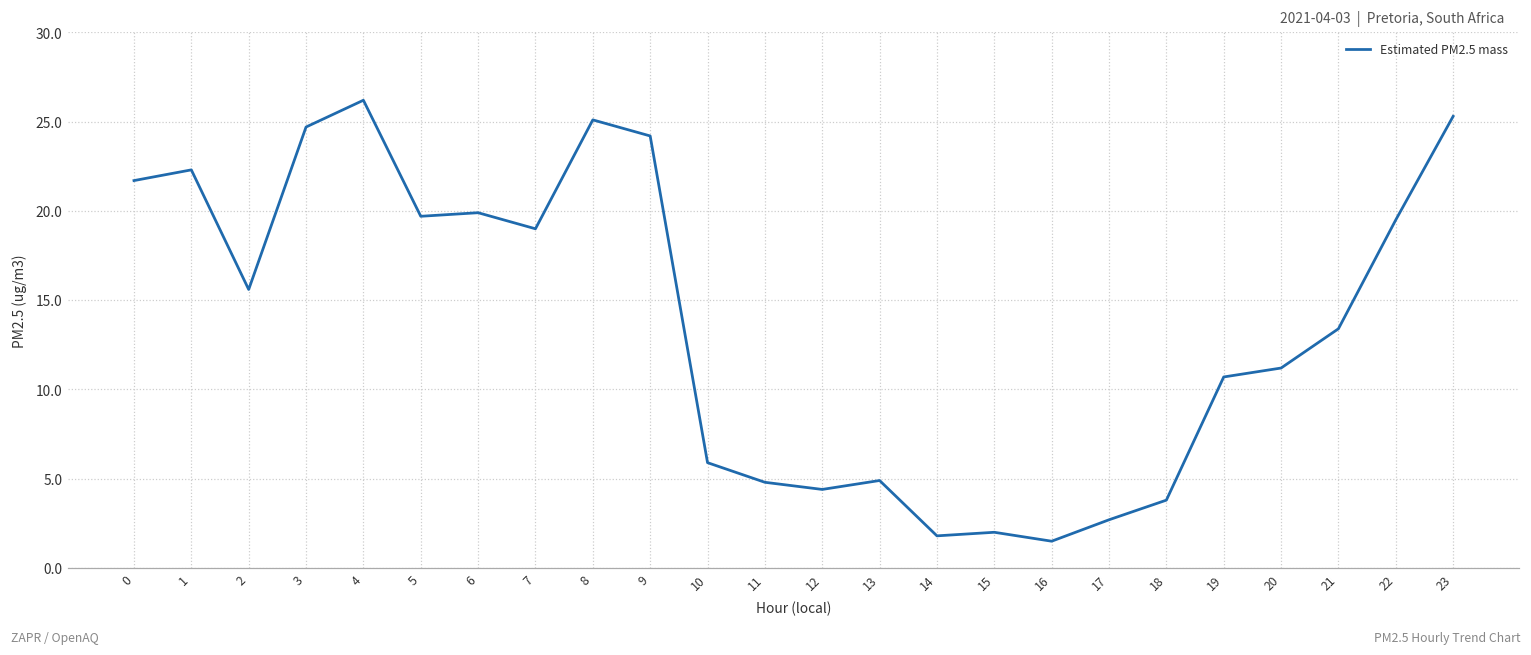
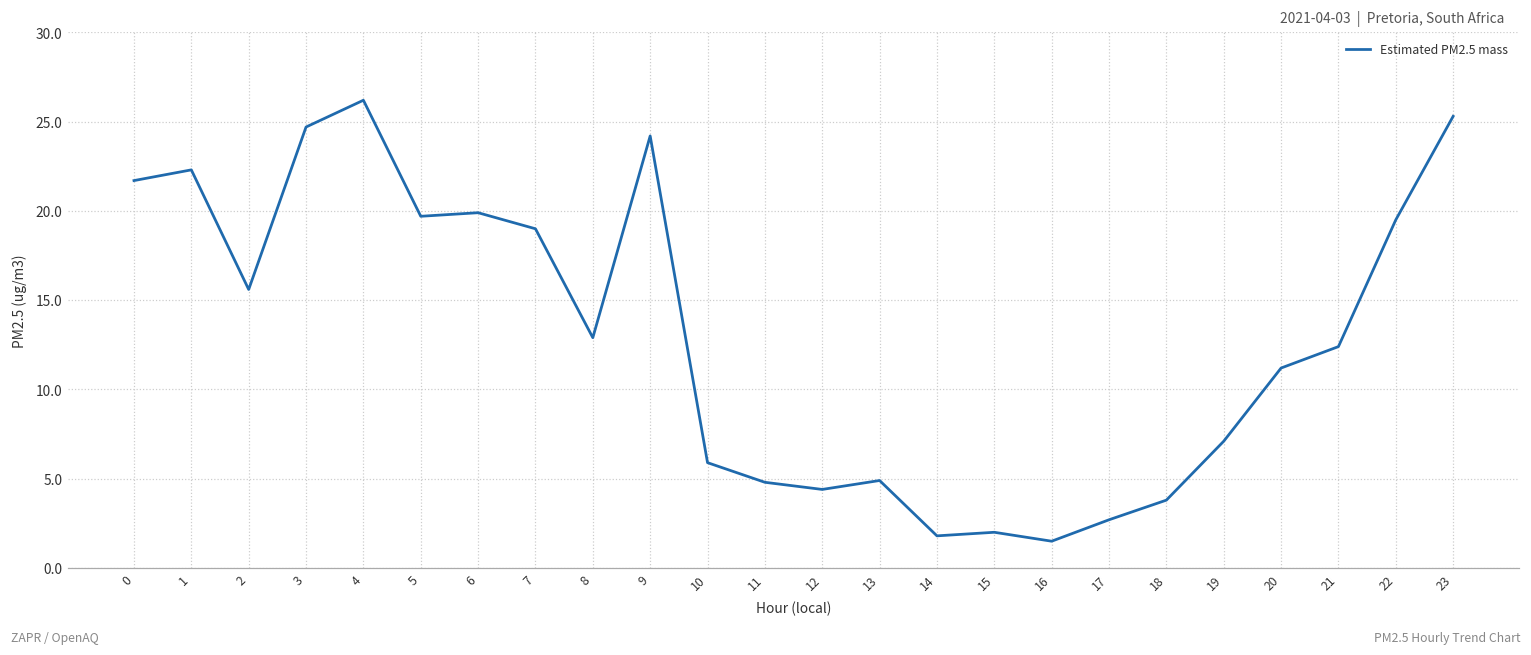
  {
    "0": 21.7,
    "1": 22.3,
    "2": 15.6,
    "3": 24.7,
    "4": 26.2,
    "5": 19.7,
    "6": 19.9,
    "7": 19.0,
-   "8": 25.1,
+   "8": 12.9,
    "9": 24.2,
    "10": 5.9,
    "11": 4.8,
    "12": 4.4,
    "13": 4.9,
    "14": 1.8,
    "15": 2.0,
    "16": 1.5,
    "17": 2.7,
    "18": 3.8,
-   "19": 10.7,
+   "19": 7.1,
    "20": 11.2,
-   "21": 13.4,
+   "21": 12.4,
    "22": 19.5,
    "23": 25.3
  }
